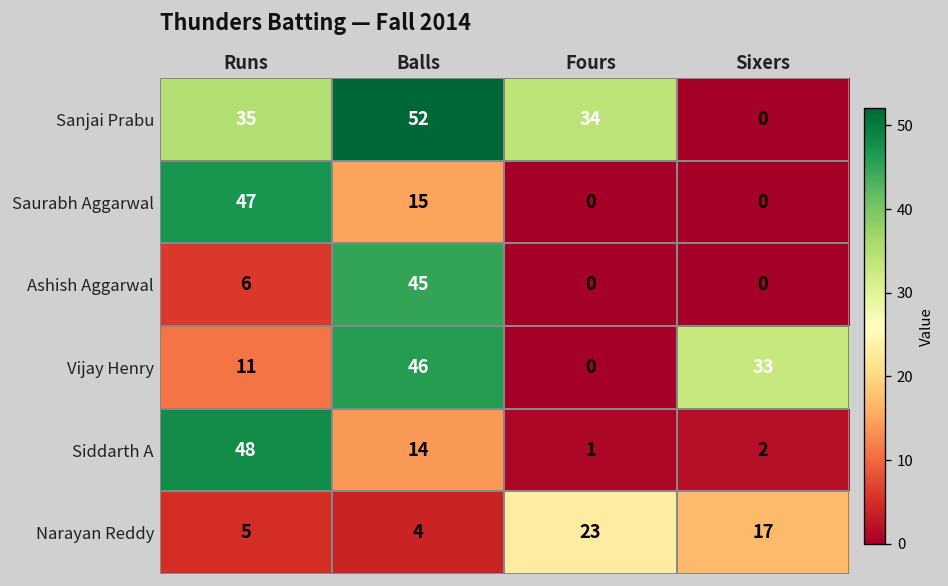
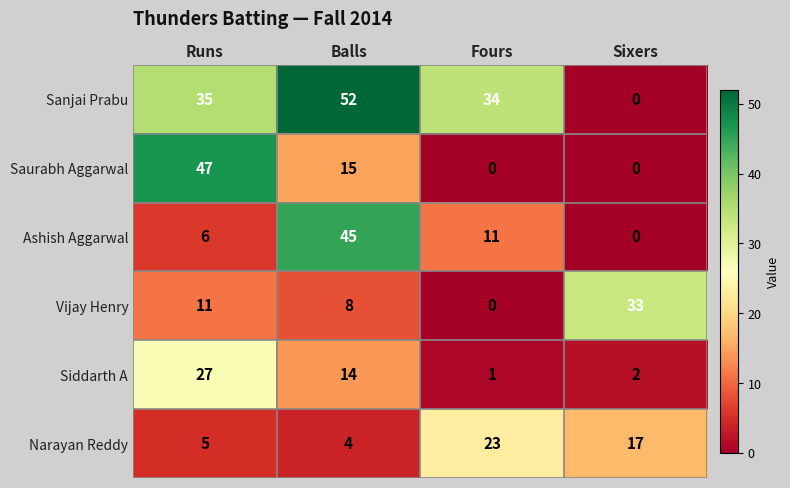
  {
    "Sanjai Prabu": {
      "Runs": 35,
      "Balls": 52,
      "Fours": 34,
      "Sixers": 0
    },
    "Saurabh Aggarwal": {
      "Runs": 47,
      "Balls": 15,
      "Fours": 0,
      "Sixers": 0
    },
    "Ashish Aggarwal": {
      "Runs": 6,
      "Balls": 45,
-     "Fours": 0,
+     "Fours": 11,
      "Sixers": 0
    },
    "Vijay Henry": {
      "Runs": 11,
-     "Balls": 46,
+     "Balls": 8,
      "Fours": 0,
      "Sixers": 33
    },
    "Siddarth A": {
-     "Runs": 48,
+     "Runs": 27,
      "Balls": 14,
      "Fours": 1,
      "Sixers": 2
    },
    "Narayan Reddy": {
      "Runs": 5,
      "Balls": 4,
      "Fours": 23,
      "Sixers": 17
    }
  }
